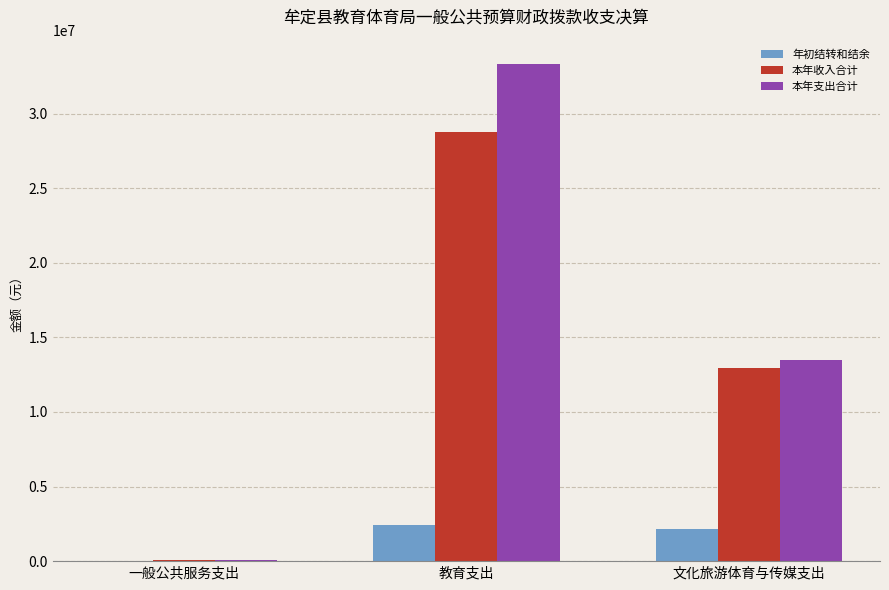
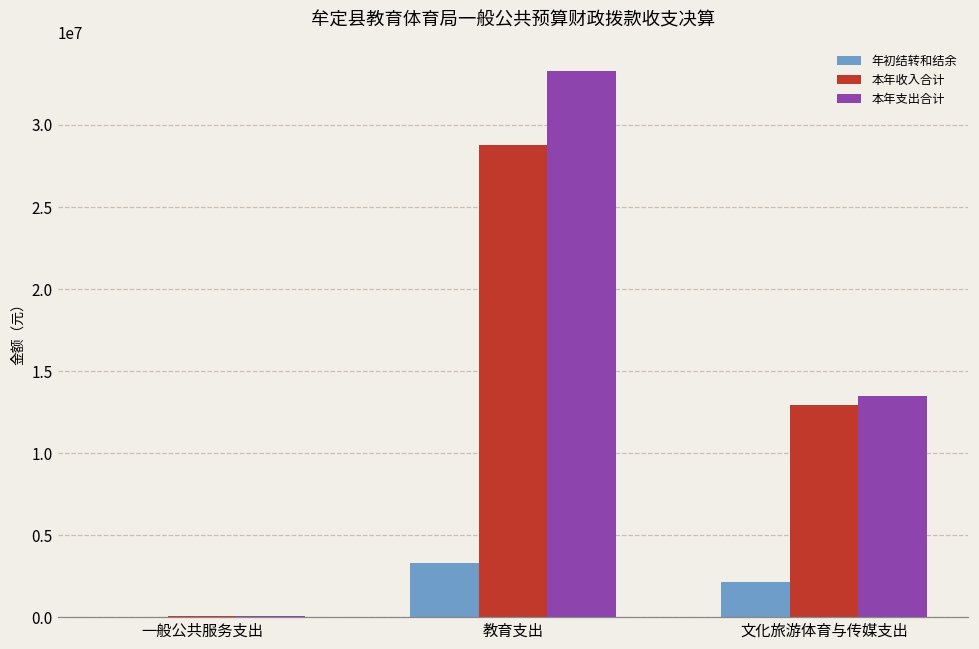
  {
    "年初结转和结余": {
      "一般公共服务支出": 0,
-     "教育支出": 2400000,
+     "教育支出": 3300000,
      "文化旅游体育与传媒支出": 2100000
    },
    "本年收入合计": {
      "教育支出": 28800000,
      "文化旅游体育与传媒支出": 13000000
    },
    "本年支出合计": {
      "教育支出": 33300000,
      "文化旅游体育与传媒支出": 13500000
    }
  }
